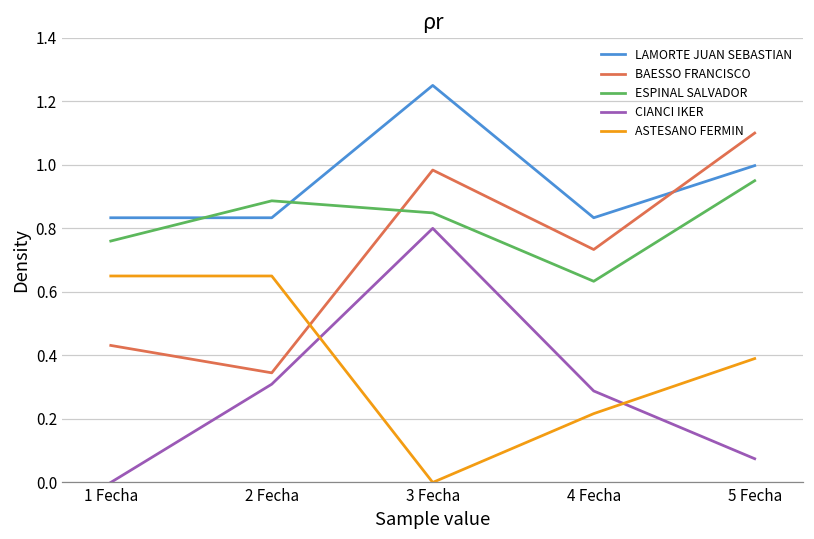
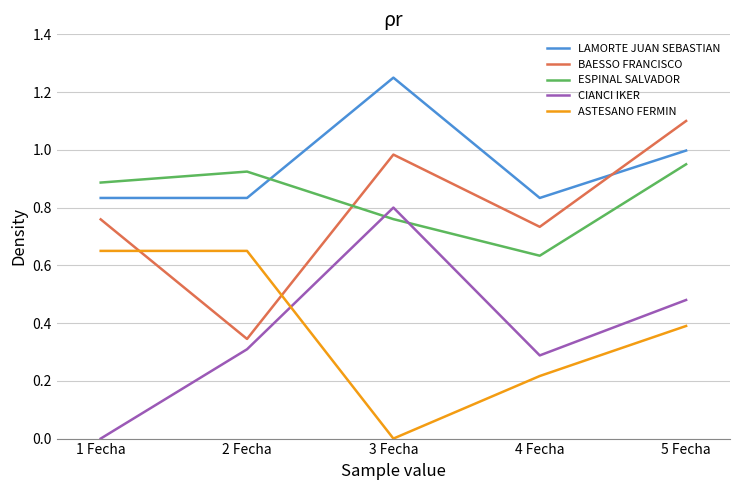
  {
    "LAMORTE JUAN SEBASTIAN": {
      "1 Fecha": 0.83,
      "2 Fecha": 0.83,
      "3 Fecha": 1.25,
      "4 Fecha": 0.83,
      "5 Fecha": 1.00
    },
    "BAESSO FRANCISCO": {
-     "1 Fecha": 0.43,
+     "1 Fecha": 0.76,
      "2 Fecha": 0.35,
      "3 Fecha": 0.98,
      "4 Fecha": 0.73,
      "5 Fecha": 1.10
    },
    "ESPINAL SALVADOR": {
-     "1 Fecha": 0.76,
-     "2 Fecha": 0.89,
-     "3 Fecha": 0.85,
+     "1 Fecha": 0.89,
+     "2 Fecha": 0.92,
+     "3 Fecha": 0.76,
      "4 Fecha": 0.63,
      "5 Fecha": 0.95
    },
    "CIANCI IKER": {
      "1 Fecha": 0.00,
      "2 Fecha": 0.31,
      "3 Fecha": 0.80,
      "4 Fecha": 0.29,
-     "5 Fecha": 0.07
+     "5 Fecha": 0.48
    },
    "ASTESANO FERMIN": {
      "1 Fecha": 0.65,
      "2 Fecha": 0.65,
      "3 Fecha": 0.00,
      "4 Fecha": 0.22,
      "5 Fecha": 0.39
    }
  }
